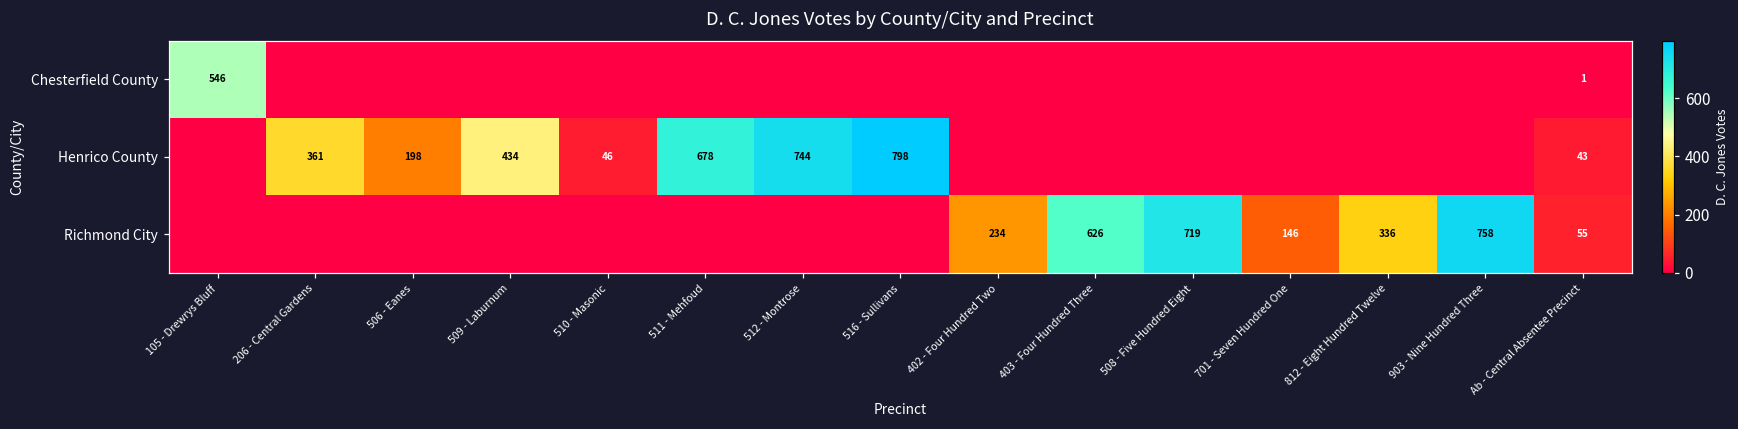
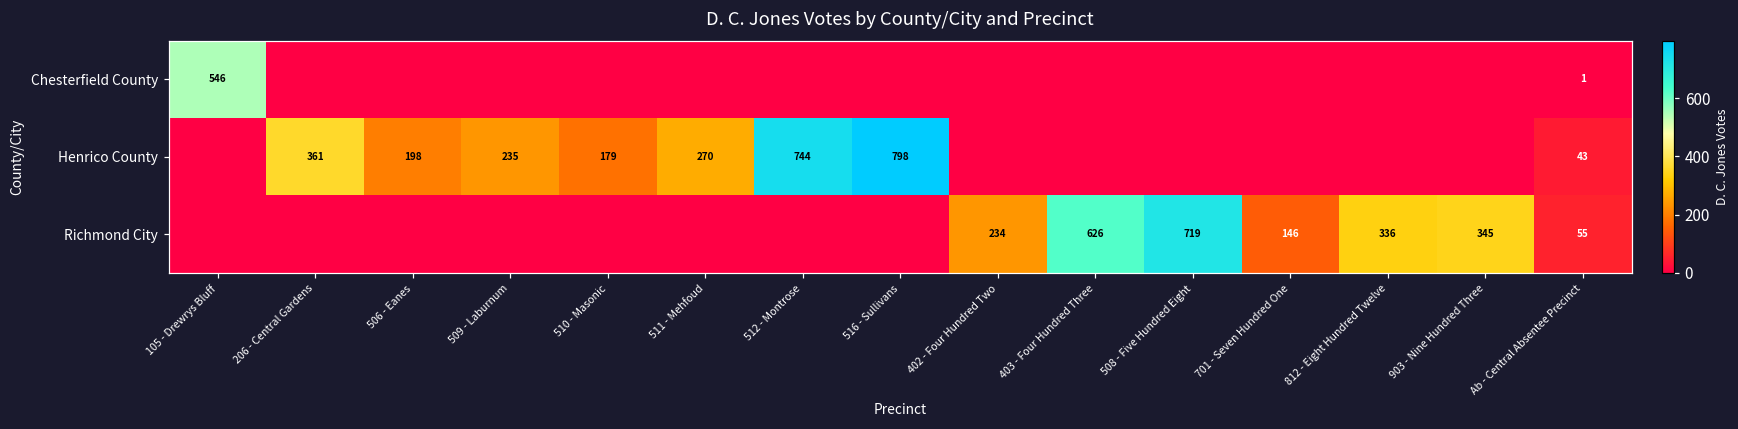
  {
    "Chesterfield County": {
      "105 - Drewrys Bluff": 546,
      "Ab - Central Absentee Precinct": 1
    },
    "Henrico County": {
      "206 - Central Gardens": 361,
      "506 - Eanes": 198,
-     "509 - Laburnum": 434,
-     "510 - Masonic": 46,
-     "511 - Mehfoud": 678,
+     "509 - Laburnum": 235,
+     "510 - Masonic": 179,
+     "511 - Mehfoud": 270,
      "512 - Montrose": 744,
      "516 - Sullivans": 798,
      "Ab - Central Absentee Precinct": 43
    },
    "Richmond City": {
      "402 - Four Hundred Two": 234,
      "403 - Four Hundred Three": 626,
      "508 - Five Hundred Eight": 719,
      "701 - Seven Hundred One": 146,
      "812 - Eight Hundred Twelve": 336,
-     "903 - Nine Hundred Three": 758,
+     "903 - Nine Hundred Three": 345,
      "Ab - Central Absentee Precinct": 55
    }
  }
